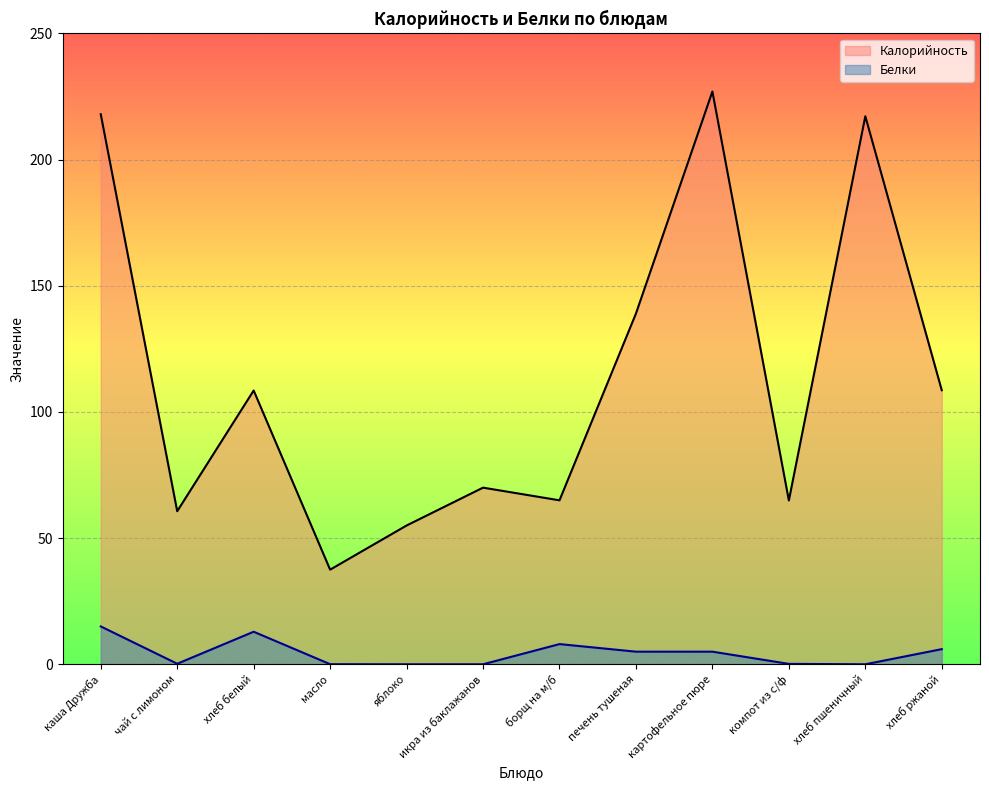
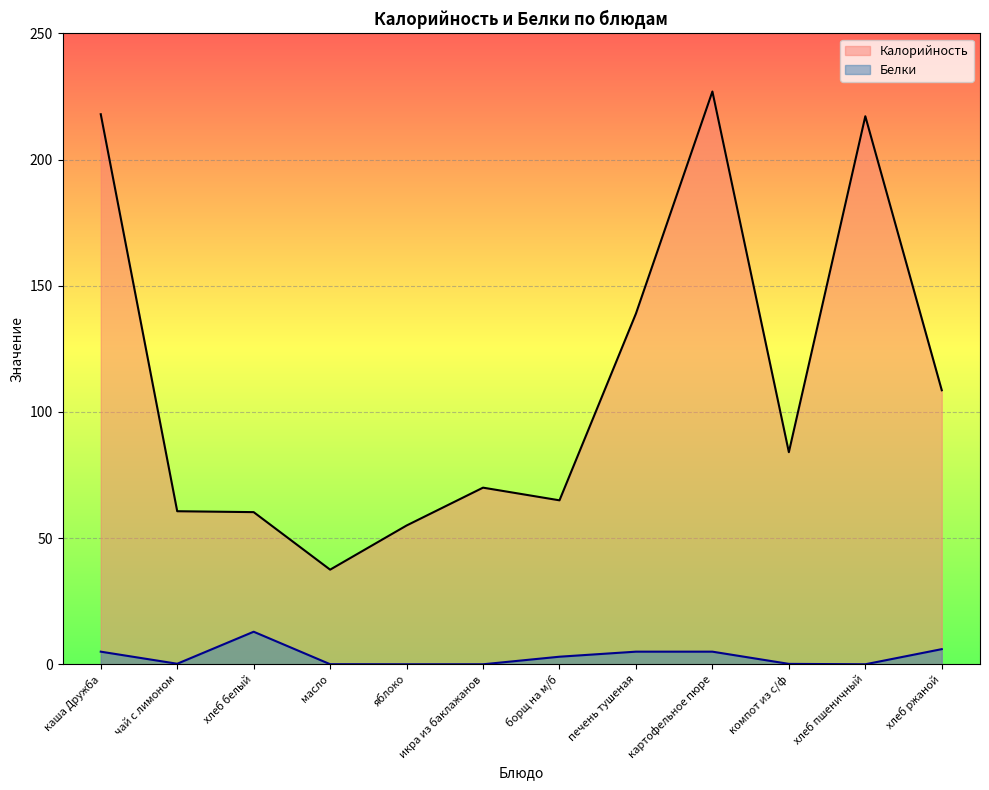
  {
    "Калорийность": {
      "каша Дружба": 218,
      "чай с лимоном": 61,
-     "хлеб белый": 109,
+     "хлеб белый": 60,
      "масло": 38,
      "яблоко": 55,
      "икра из баклажанов": 70,
      "борщ на м/б": 65,
      "печень тушеная": 139,
      "картофельное пюре": 227,
-     "компот из с/ф": 65,
+     "компот из с/ф": 84,
      "хлеб пшеничный": 217,
      "хлеб ржаной": 109
    },
    "Белки": {
-     "каша Дружба": 15,
+     "каша Дружба": 5,
      "чай с лимоном": 0,
      "хлеб белый": 13,
      "масло": 0,
      "яблоко": 0,
      "икра из баклажанов": 0,
-     "борщ на м/б": 8,
+     "борщ на м/б": 3,
      "печень тушеная": 5,
      "картофельное пюре": 5,
      "компот из с/ф": 0,
      "хлеб пшеничный": 0,
      "хлеб ржаной": 6
    }
  }
